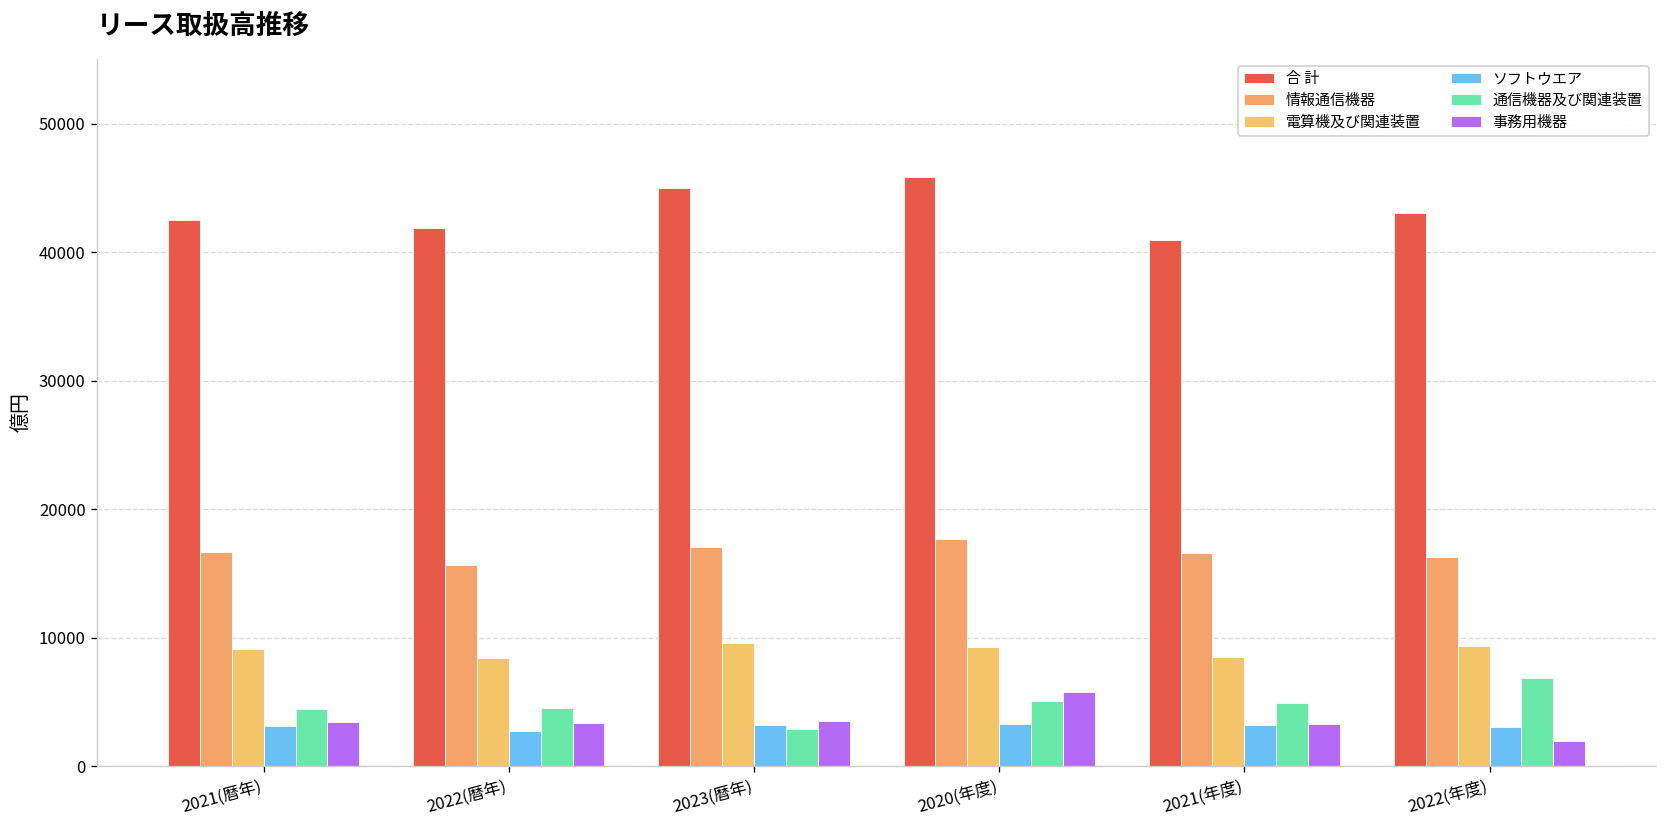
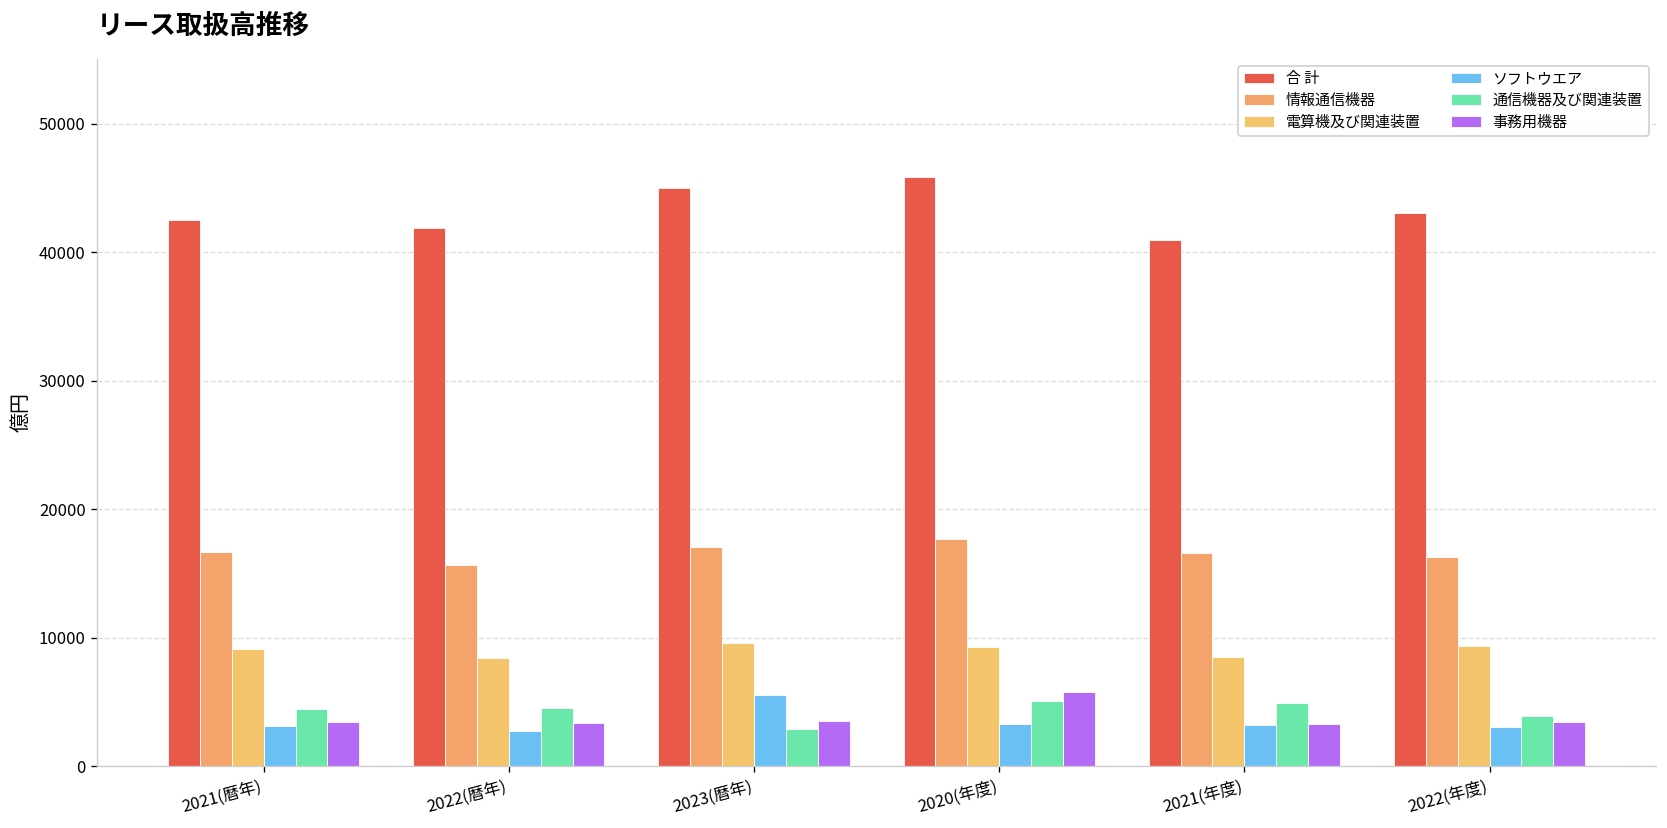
  {
    "合 計": {
      "2021(暦年)": 42500,
      "2022(暦年)": 41900,
      "2023(暦年)": 45000,
      "2020(年度)": 45900,
      "2021(年度)": 41000,
      "2022(年度)": 43100
    },
    "ソフトウエア": {
      "2021(暦年)": 3100,
      "2022(暦年)": 2800,
-     "2023(暦年)": 3200,
+     "2023(暦年)": 5600,
      "2020(年度)": 3300,
      "2021(年度)": 3200,
      "2022(年度)": 3000
    },
    "通信機器及び関連装置": {
      "2021(暦年)": 4500,
      "2022(暦年)": 4500,
      "2023(暦年)": 2900,
      "2020(年度)": 5100,
      "2021(年度)": 4900,
-     "2022(年度)": 6800
+     "2022(年度)": 3900
    },
    "事務用機器": {
      "2021(暦年)": 3400,
      "2022(暦年)": 3300,
      "2023(暦年)": 3500,
      "2020(年度)": 5800,
      "2021(年度)": 3200,
-     "2022(年度)": 2000
+     "2022(年度)": 3400
    }
  }
